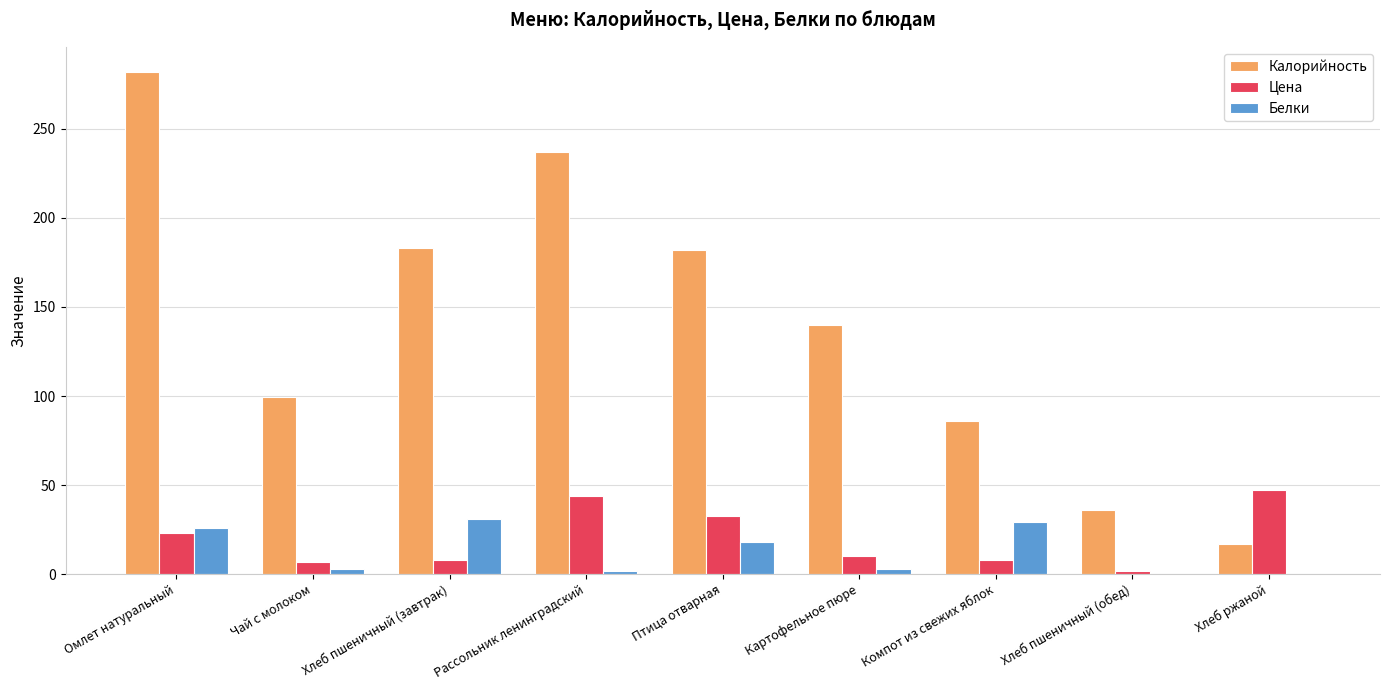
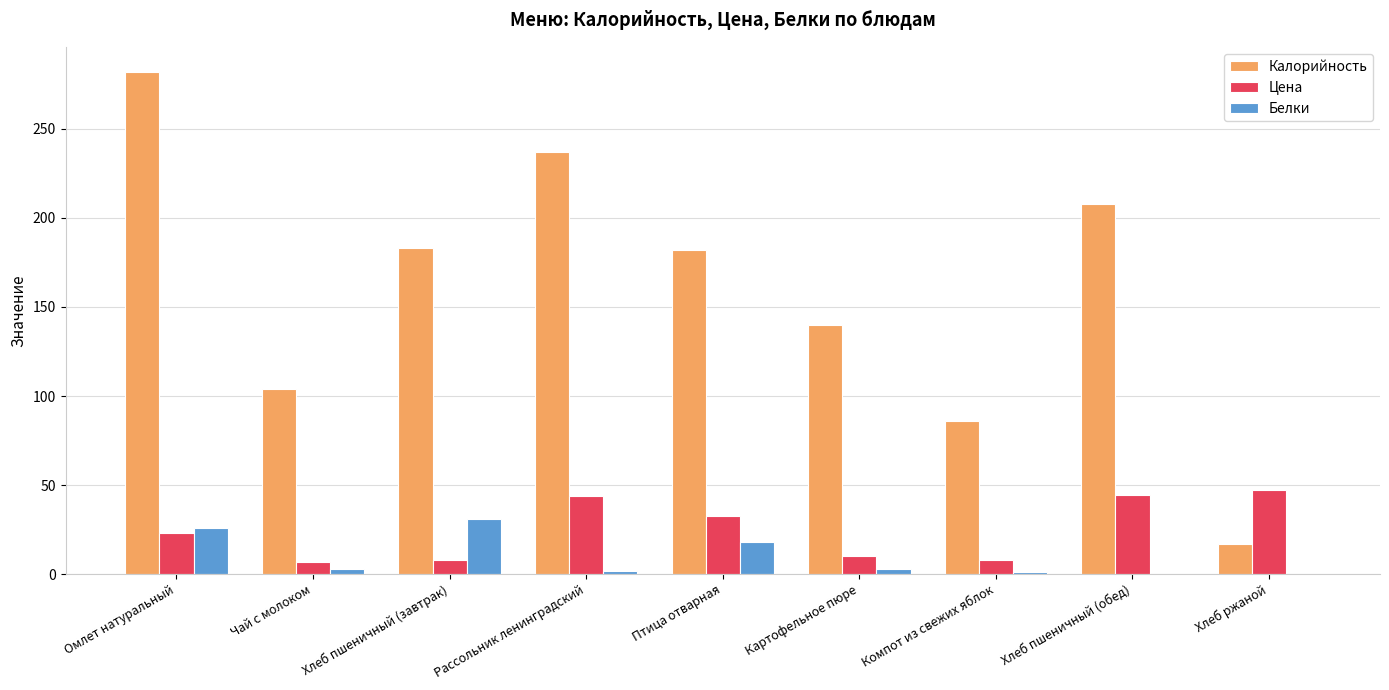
  {
    "Калорийность": {
      "Омлет натуральный": 282,
-     "Чай с молоком": 100,
+     "Чай с молоком": 104,
      "Хлеб пшеничный (завтрак)": 183,
      "Рассольник ленинградский": 237,
      "Птица отварная": 182,
      "Картофельное пюре": 140,
      "Компот из свежих яблок": 86,
-     "Хлеб пшеничный (обед)": 36,
+     "Хлеб пшеничный (обед)": 208,
      "Хлеб ржаной": 17
    },
    "Цена": {
      "Омлет натуральный": 23,
      "Чай с молоком": 7,
      "Хлеб пшеничный (завтрак)": 8,
      "Рассольник ленинградский": 44,
      "Птица отварная": 32,
      "Картофельное пюре": 10,
      "Компот из свежих яблок": 8,
-     "Хлеб пшеничный (обед)": 2,
+     "Хлеб пшеничный (обед)": 44,
      "Хлеб ржаной": 47
    },
    "Белки": {
      "Омлет натуральный": 26,
      "Чай с молоком": 3,
      "Хлеб пшеничный (завтрак)": 31,
      "Рассольник ленинградский": 2,
      "Птица отварная": 18,
      "Картофельное пюре": 3,
-     "Компот из свежих яблок": 29,
+     "Компот из свежих яблок": 1,
      "Хлеб пшеничный (обед)": 0,
      "Хлеб ржаной": 0
    }
  }
